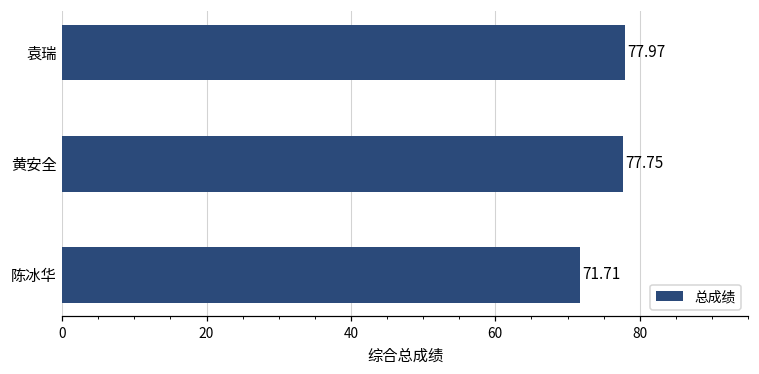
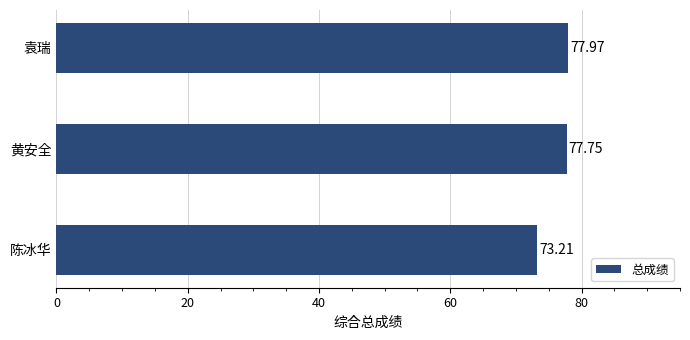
  {
    "袁瑞": 77.97,
    "黄安全": 77.75,
-   "陈冰华": 71.71
+   "陈冰华": 73.21
  }
